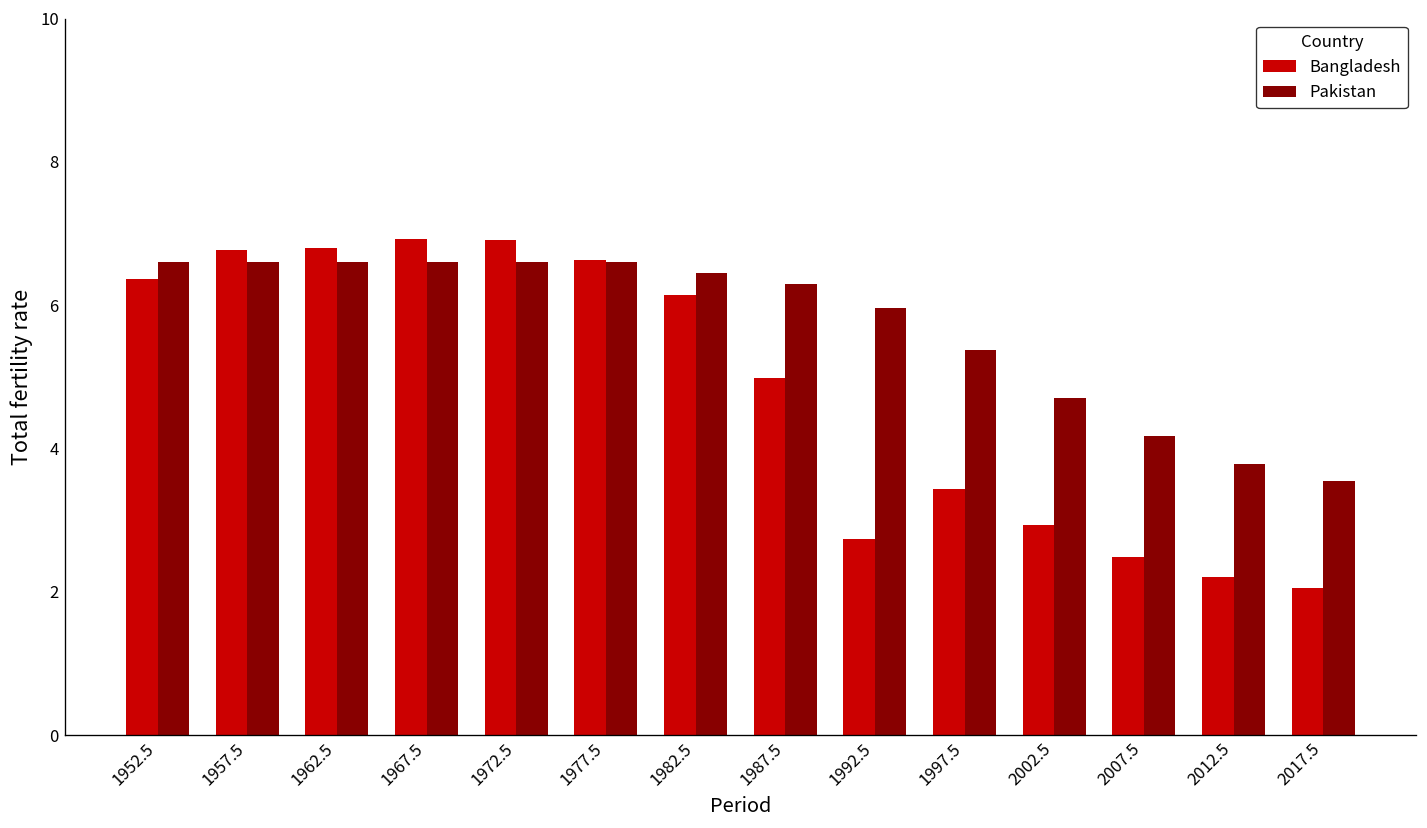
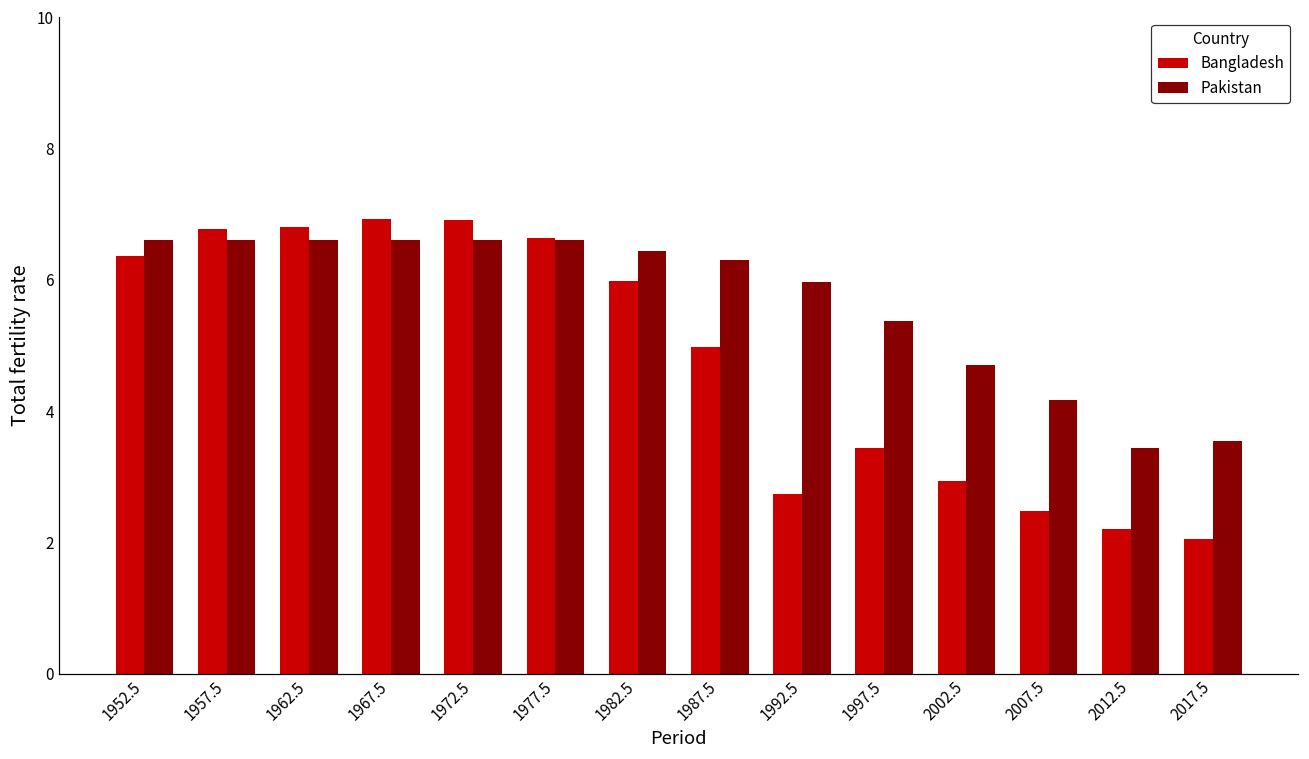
  {
    "Bangladesh": {
      "1952.5": 6.4,
      "1957.5": 6.8,
      "1962.5": 6.8,
      "1967.5": 6.9,
      "1972.5": 6.9,
      "1977.5": 6.6,
-     "1982.5": 6.1,
+     "1982.5": 6.0,
      "1987.5": 5.0,
      "1992.5": 2.7,
      "1997.5": 3.4,
      "2002.5": 2.9,
      "2007.5": 2.5,
      "2012.5": 2.2,
      "2017.5": 2.1
    },
    "Pakistan": {
      "1952.5": 6.6,
      "1957.5": 6.6,
      "1962.5": 6.6,
      "1967.5": 6.6,
      "1972.5": 6.6,
      "1977.5": 6.6,
      "1982.5": 6.4,
      "1987.5": 6.3,
      "1992.5": 6.0,
      "1997.5": 5.4,
      "2002.5": 4.7,
      "2007.5": 4.2,
-     "2012.5": 3.8,
+     "2012.5": 3.4,
      "2017.5": 3.6
    }
  }
